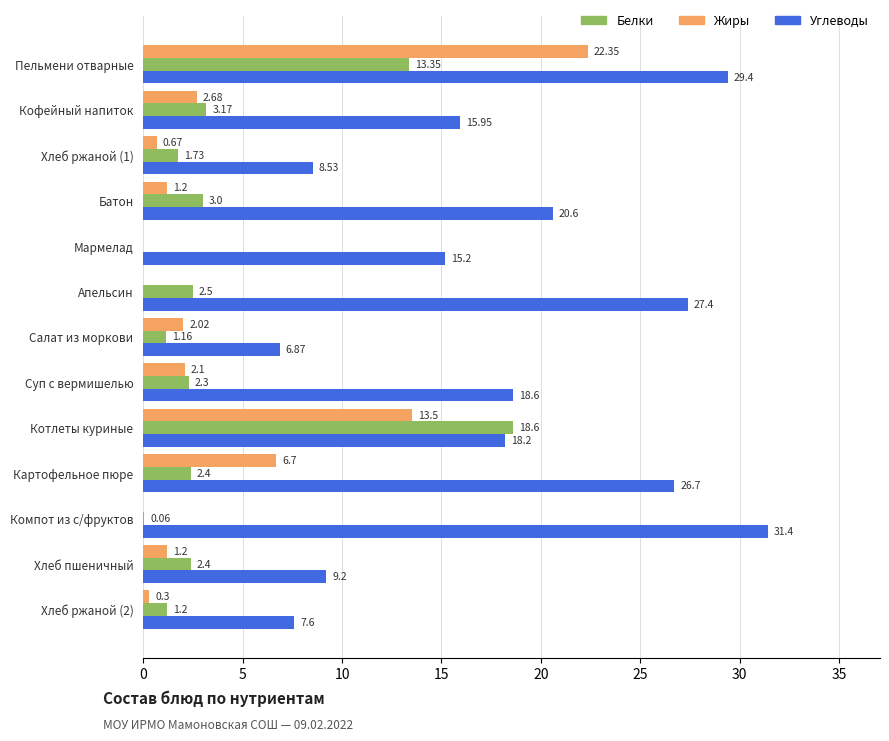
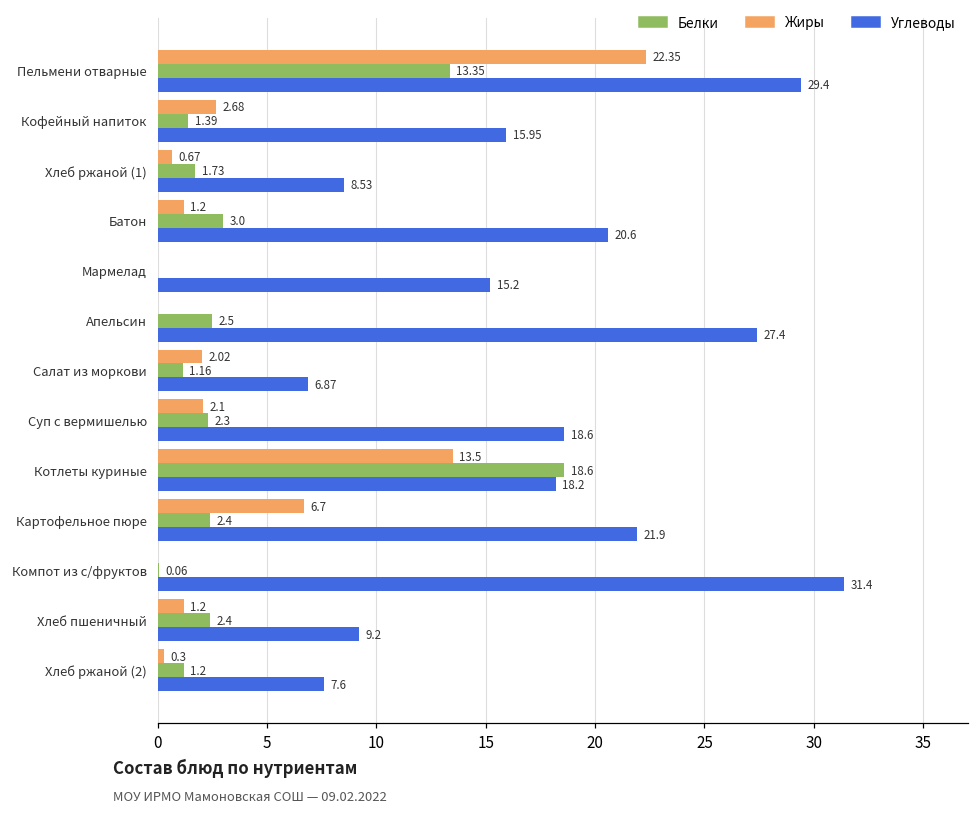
  {
    "Углеводы": {
      "Пельмени отварные": 29.4,
      "Кофейный напиток": 15.95,
      "Хлеб ржаной (1)": 8.53,
      "Батон": 20.6,
      "Мармелад": 15.2,
      "Апельсин": 27.4,
      "Салат из моркови": 6.87,
      "Суп с вермишелью": 18.6,
      "Котлеты куриные": 18.2,
-     "Картофельное пюре": 26.7,
+     "Картофельное пюре": 21.9,
      "Компот из с/фруктов": 31.4,
      "Хлеб пшеничный": 9.2,
      "Хлеб ржаной (2)": 7.6
    },
    "Белки": {
      "Пельмени отварные": 13.35,
-     "Кофейный напиток": 3.17,
+     "Кофейный напиток": 1.39,
      "Хлеб ржаной (1)": 1.73,
      "Батон": 3.0,
      "Апельсин": 2.5,
      "Салат из моркови": 1.16,
      "Суп с вермишелью": 2.3,
      "Котлеты куриные": 18.6,
      "Картофельное пюре": 2.4,
      "Компот из с/фруктов": 0.06,
      "Хлеб пшеничный": 2.4,
      "Хлеб ржаной (2)": 1.2
    },
    "Жиры": {
      "Пельмени отварные": 22.35,
      "Кофейный напиток": 2.68,
      "Хлеб ржаной (1)": 0.67,
      "Батон": 1.2,
      "Салат из моркови": 2.02,
      "Суп с вермишелью": 2.1,
      "Котлеты куриные": 13.5,
      "Картофельное пюре": 6.7,
      "Хлеб пшеничный": 1.2,
      "Хлеб ржаной (2)": 0.3
    }
  }
